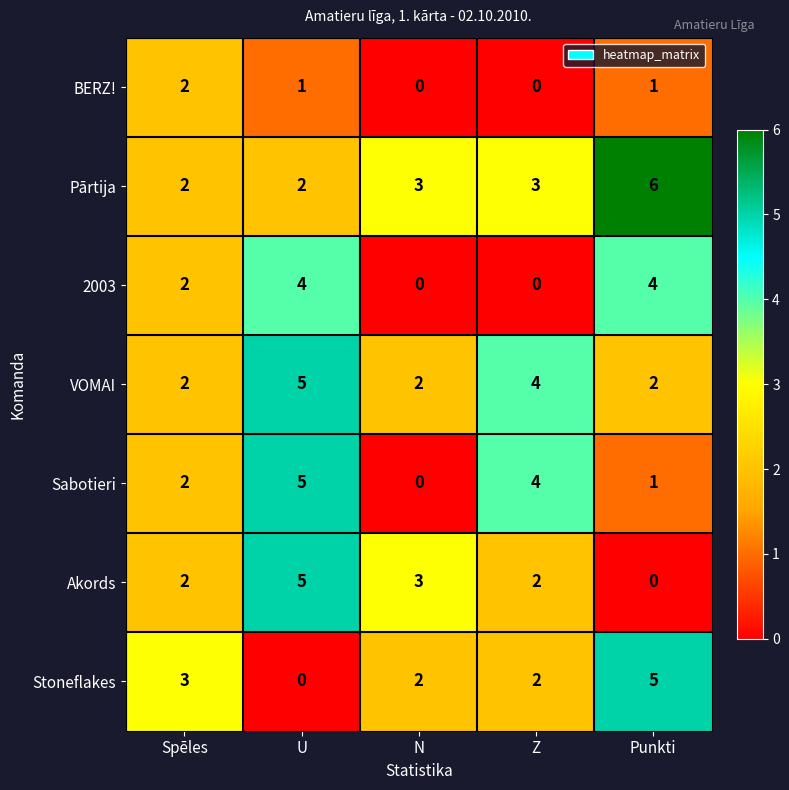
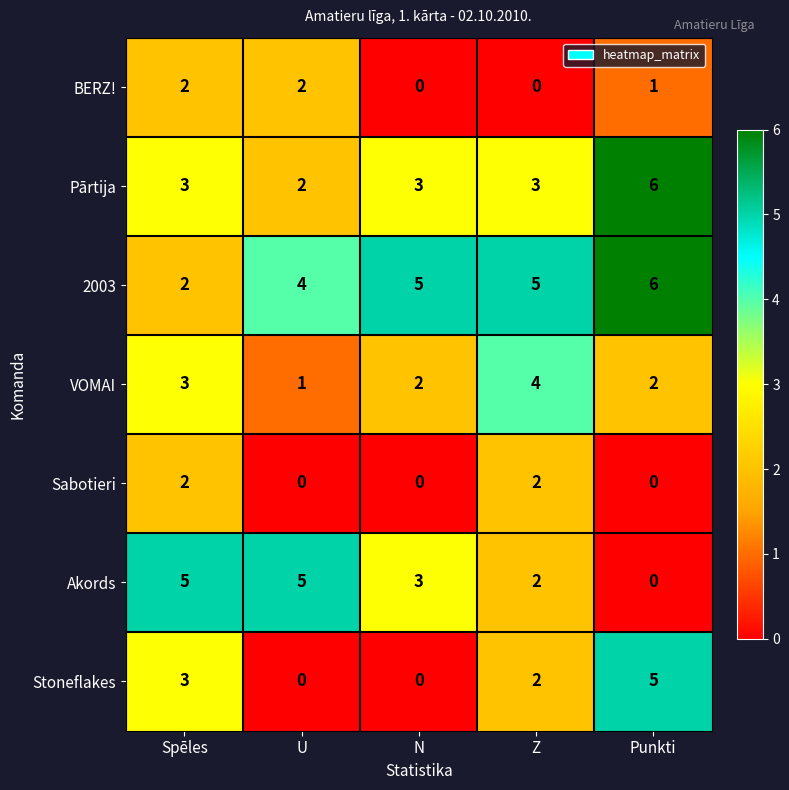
  {
    "BERZ!": {
      "Spēles": 2,
-     "U": 1,
+     "U": 2,
      "N": 0,
      "Z": 0,
      "Punkti": 1
    },
    "Pārtija": {
-     "Spēles": 2,
+     "Spēles": 3,
      "U": 2,
      "N": 3,
      "Z": 3,
      "Punkti": 6
    },
    "2003": {
      "Spēles": 2,
      "U": 4,
-     "N": 0,
-     "Z": 0,
-     "Punkti": 4
+     "N": 5,
+     "Z": 5,
+     "Punkti": 6
    },
    "VOMAI": {
-     "Spēles": 2,
-     "U": 5,
+     "Spēles": 3,
+     "U": 1,
      "N": 2,
      "Z": 4,
      "Punkti": 2
    },
    "Sabotieri": {
      "Spēles": 2,
-     "U": 5,
+     "U": 0,
      "N": 0,
-     "Z": 4,
-     "Punkti": 1
+     "Z": 2,
+     "Punkti": 0
    },
    "Akords": {
-     "Spēles": 2,
+     "Spēles": 5,
      "U": 5,
      "N": 3,
      "Z": 2,
      "Punkti": 0
    },
    "Stoneflakes": {
      "Spēles": 3,
      "U": 0,
-     "N": 2,
+     "N": 0,
      "Z": 2,
      "Punkti": 5
    }
  }
